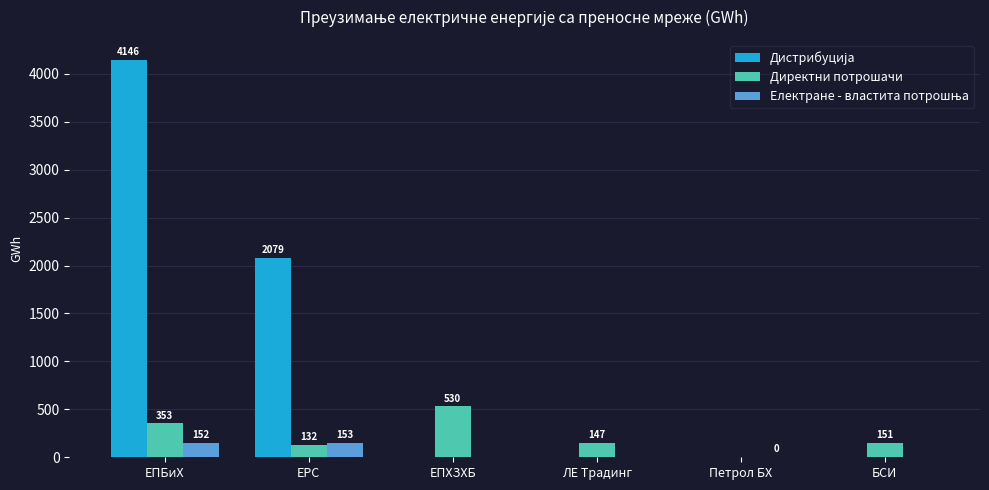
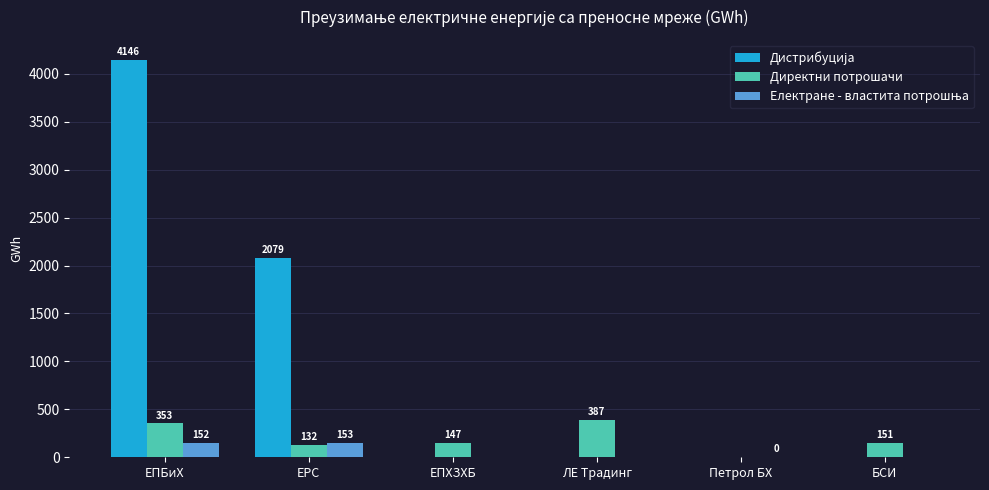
  {
    "Дистрибуција": {
      "ЕПБиХ": 4146,
      "ЕРС": 2079
    },
    "Директни потрошачи": {
      "ЕПБиХ": 353,
      "ЕРС": 132,
-     "ЕПХЗХБ": 530,
-     "ЛЕ Традинг": 147,
+     "ЕПХЗХБ": 147,
+     "ЛЕ Традинг": 387,
      "БСИ": 151
    },
    "Електране - властита потрошња": {
      "ЕПБиХ": 152,
      "ЕРС": 153,
      "Петрол БХ": 0
    }
  }
